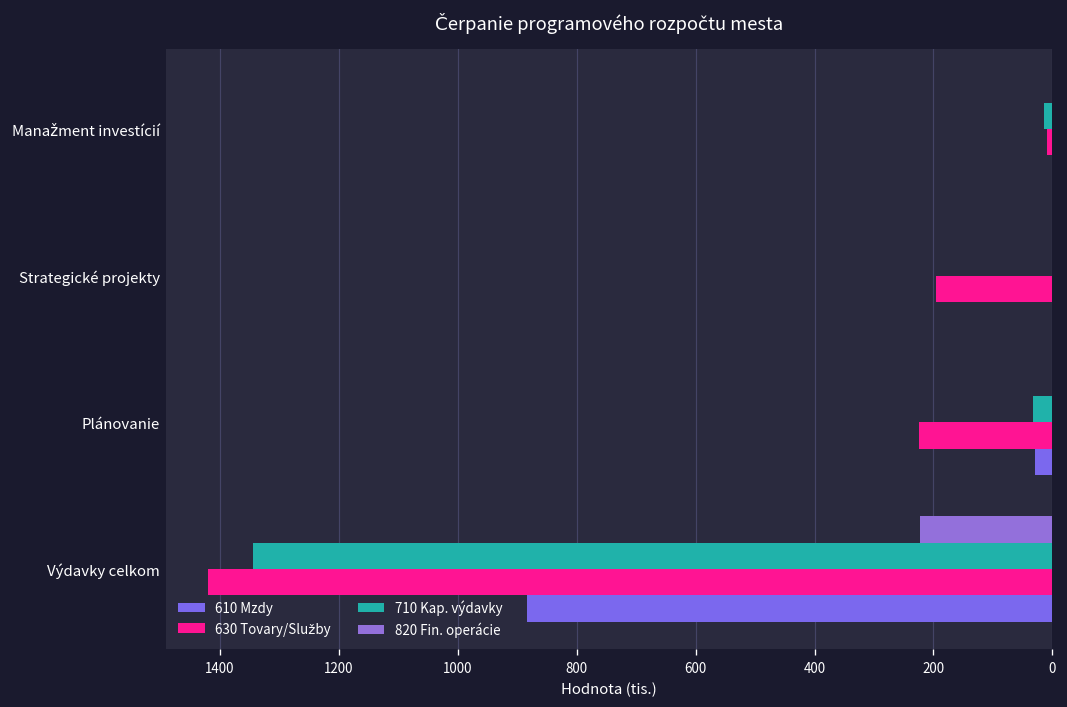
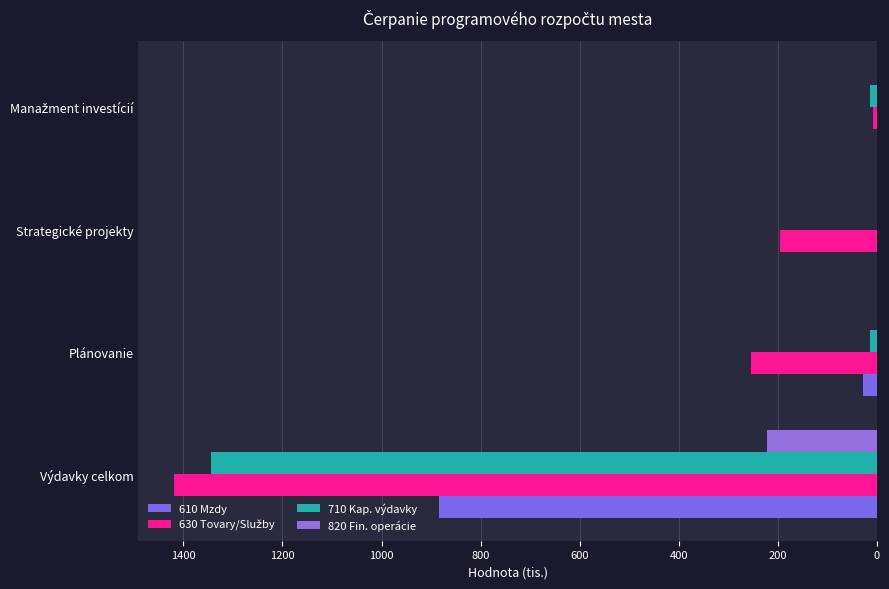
  {
    "630 Tovary/Služby": {
      "Manažment investícií": 10,
      "Strategické projekty": 200,
-     "Plánovanie": 220,
+     "Plánovanie": 250,
      "Výdavky celkom": 1420
    },
    "710 Kap. výdavky": {
      "Manažment investícií": 10,
      "Strategické projekty": 0,
-     "Plánovanie": 30,
+     "Plánovanie": 10,
      "Výdavky celkom": 1340
    }
  }
